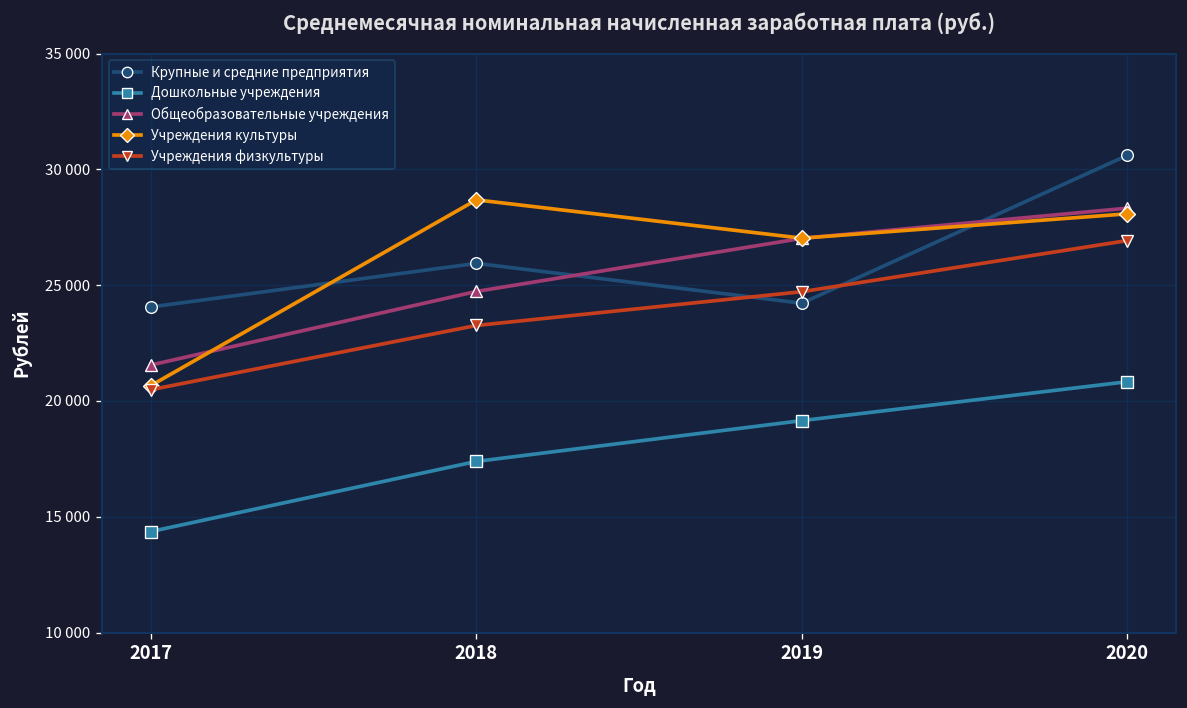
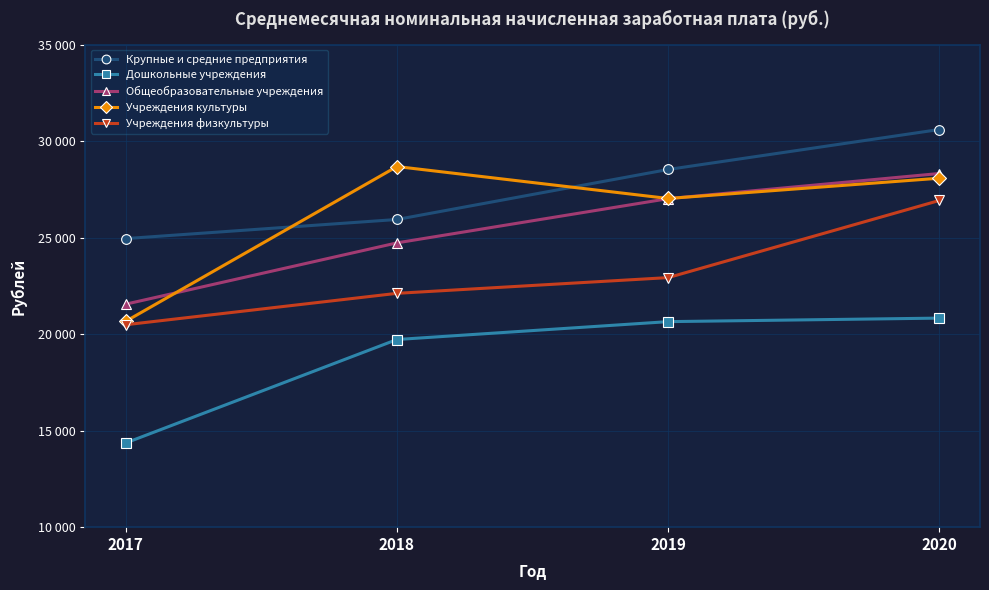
  {
    "Крупные и средние предприятия": {
-     "2017": 24100,
+     "2017": 25000,
      "2018": 25900,
-     "2019": 24200,
+     "2019": 28500,
      "2020": 30600
    },
    "Дошкольные учреждения": {
      "2017": 14400,
-     "2018": 17400,
-     "2019": 19200,
+     "2018": 19700,
+     "2019": 20600,
      "2020": 20800
    },
    "Общеобразовательные учреждения": {
      "2017": 21600,
      "2018": 24700,
      "2020": 28300
    },
    "Учреждения культуры": {
      "2017": 20700,
      "2018": 28700,
      "2020": 28100
    },
    "Учреждения физкультуры": {
      "2017": 20500,
-     "2018": 23300,
-     "2019": 24700,
+     "2018": 22100,
+     "2019": 22900,
      "2020": 26900
    }
  }
